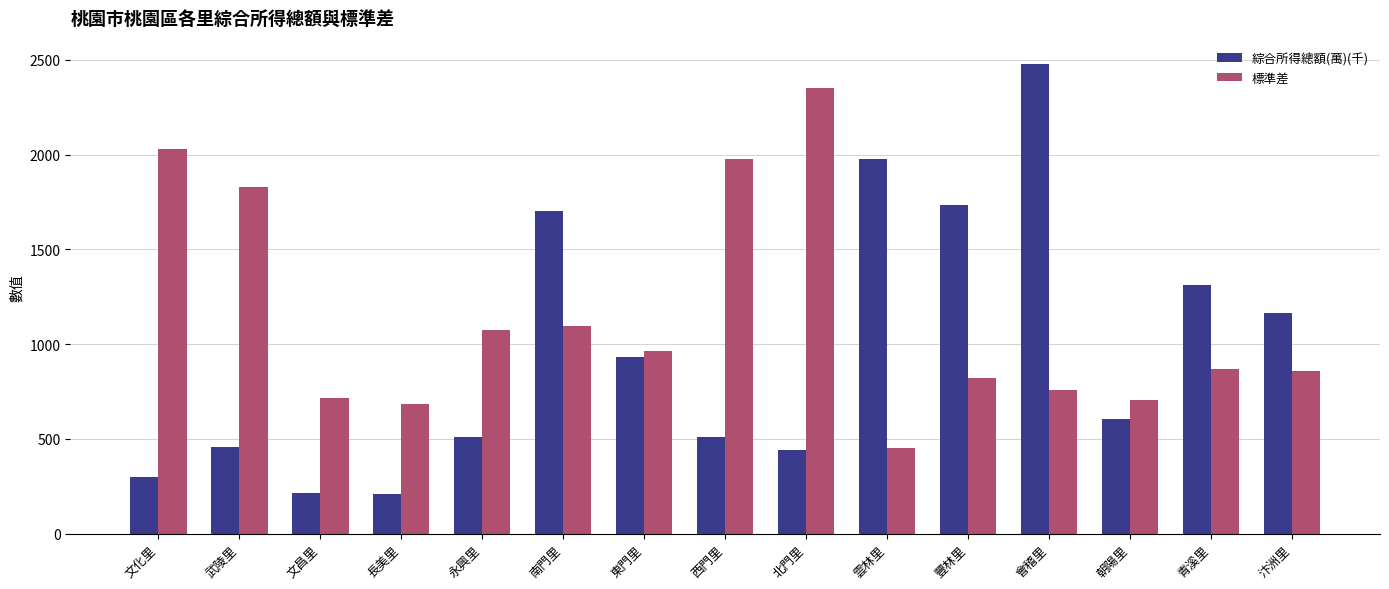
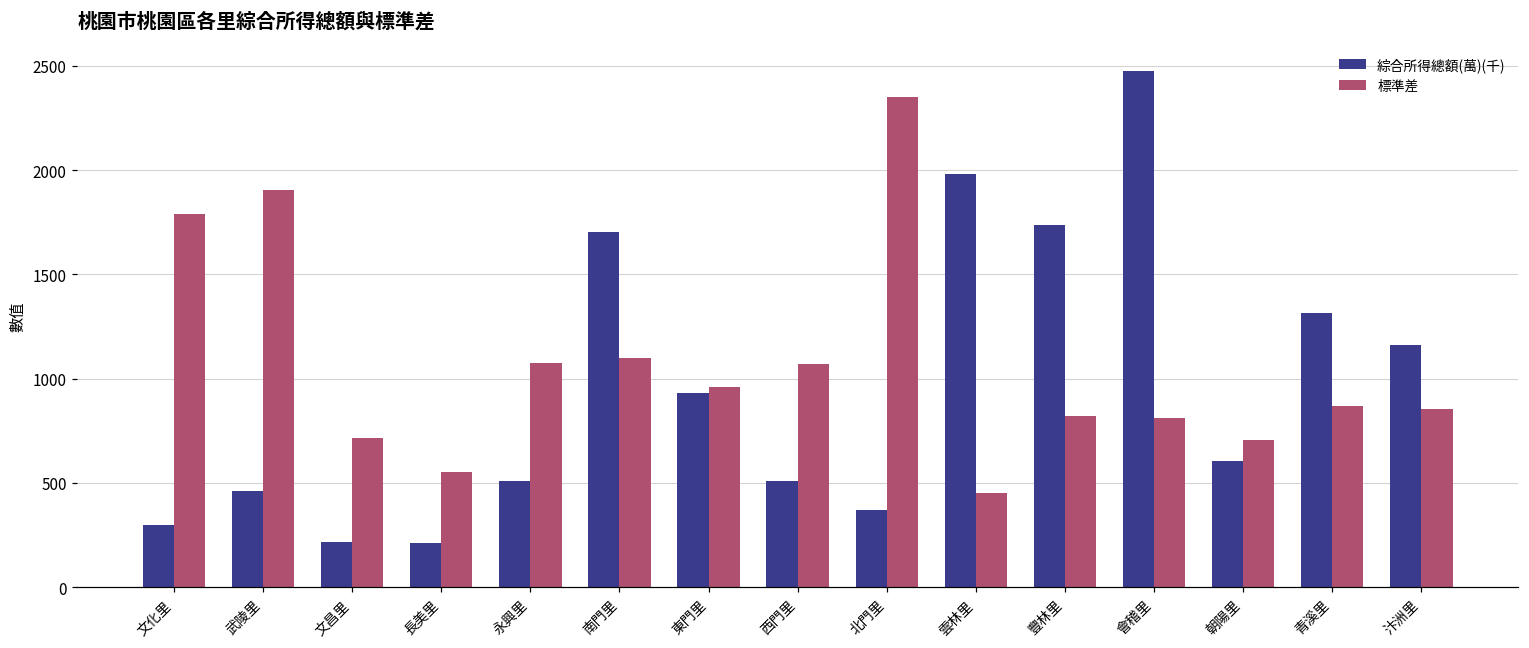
  {
    "綜合所得總額(萬)(千)": {
      "文化里": 300,
      "武陵里": 460,
      "文昌里": 220,
      "長美里": 210,
      "永興里": 510,
      "南門里": 1700,
      "東門里": 930,
      "西門里": 510,
-     "北門里": 440,
+     "北門里": 370,
      "雲林里": 1980,
      "豐林里": 1740,
      "會稽里": 2480,
      "朝陽里": 600,
      "青溪里": 1310,
      "汴洲里": 1160
    },
    "標準差": {
-     "文化里": 2030,
-     "武陵里": 1830,
+     "文化里": 1790,
+     "武陵里": 1900,
      "文昌里": 710,
-     "長美里": 680,
+     "長美里": 550,
      "永興里": 1070,
      "南門里": 1100,
      "東門里": 960,
-     "西門里": 1970,
+     "西門里": 1070,
      "北門里": 2350,
      "雲林里": 450,
      "豐林里": 820,
-     "會稽里": 760,
+     "會稽里": 810,
      "朝陽里": 710,
      "青溪里": 870,
      "汴洲里": 860
    }
  }
